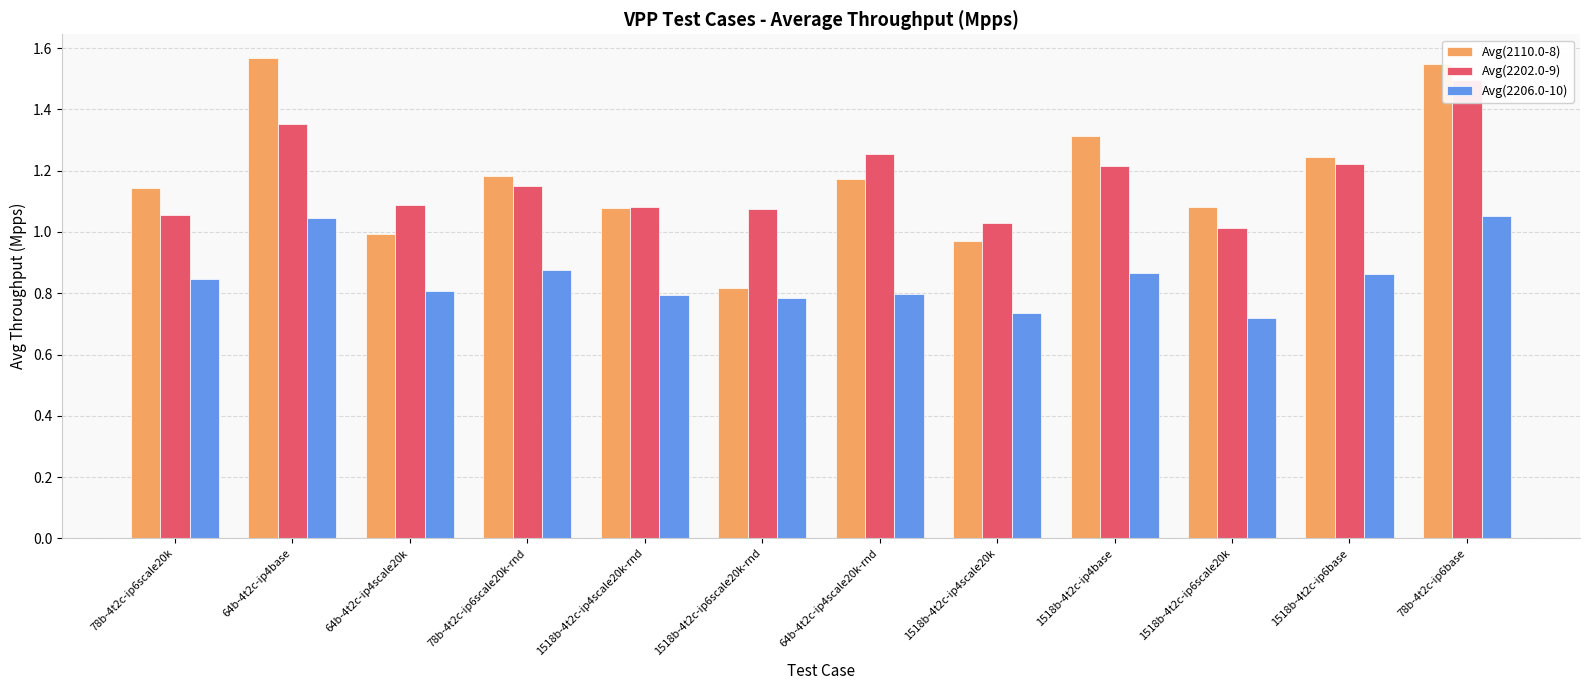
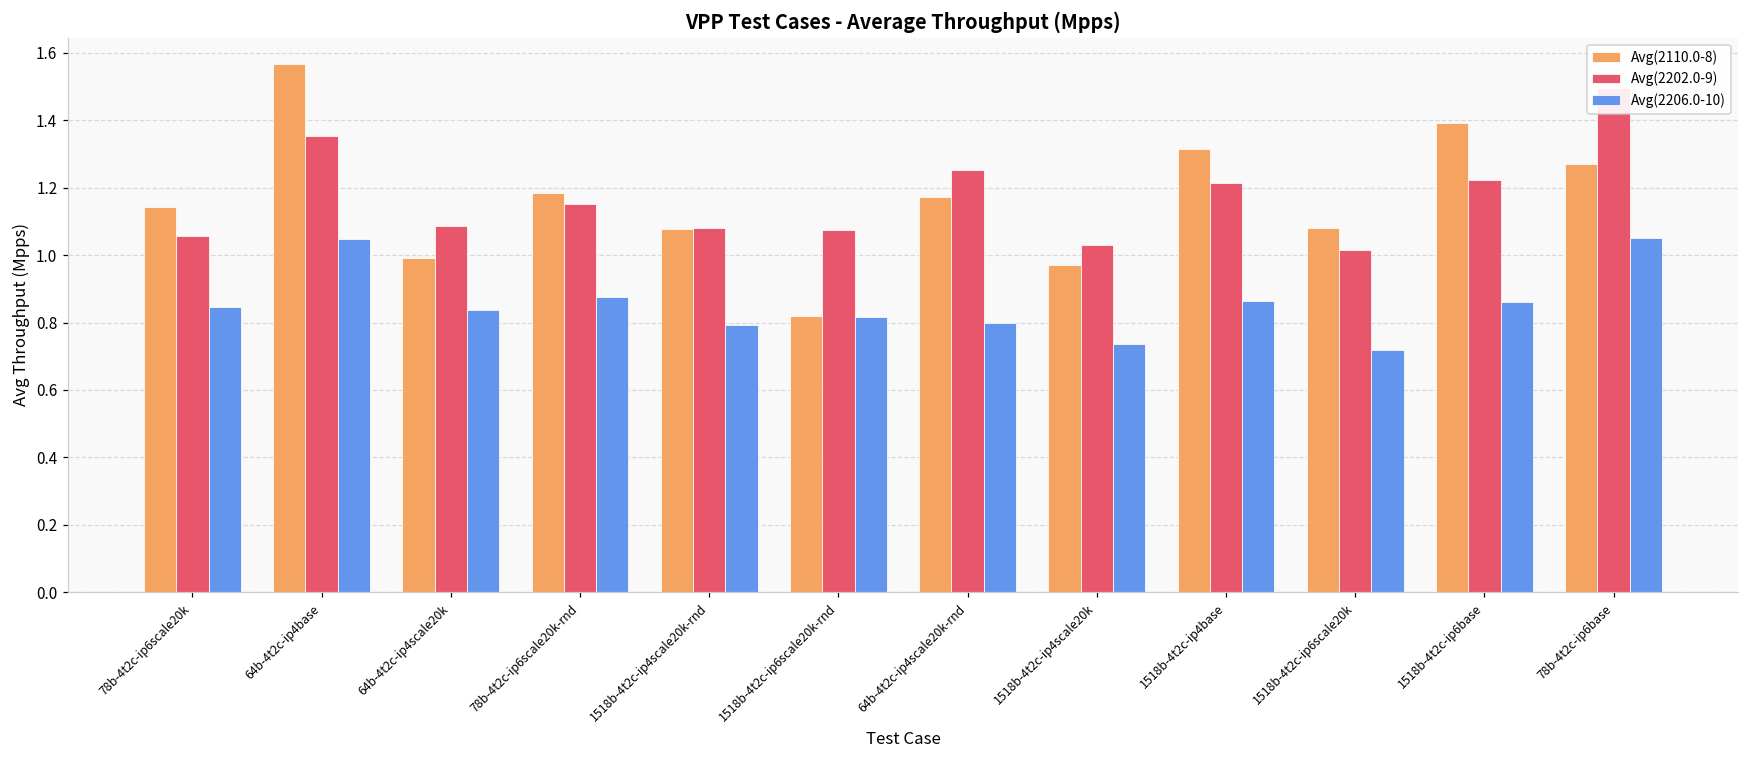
  {
    "Avg(2110.0-8)": {
      "78b-4t2c-ip6scale20k": 1.14,
      "64b-4t2c-ip4base": 1.57,
      "64b-4t2c-ip4scale20k": 0.99,
      "78b-4t2c-ip6scale20k-rnd": 1.18,
      "1518b-4t2c-ip4scale20k-rnd": 1.08,
      "1518b-4t2c-ip6scale20k-rnd": 0.82,
      "64b-4t2c-ip4scale20k-rnd": 1.17,
      "1518b-4t2c-ip4scale20k": 0.97,
      "1518b-4t2c-ip4base": 1.31,
      "1518b-4t2c-ip6scale20k": 1.08,
-     "1518b-4t2c-ip6base": 1.24,
-     "78b-4t2c-ip6base": 1.55
+     "1518b-4t2c-ip6base": 1.39,
+     "78b-4t2c-ip6base": 1.27
    },
    "Avg(2202.0-9)": {
      "78b-4t2c-ip6scale20k": 1.06,
      "64b-4t2c-ip4base": 1.35,
      "64b-4t2c-ip4scale20k": 1.09,
      "78b-4t2c-ip6scale20k-rnd": 1.15,
      "1518b-4t2c-ip4scale20k-rnd": 1.08,
      "1518b-4t2c-ip6scale20k-rnd": 1.07,
      "64b-4t2c-ip4scale20k-rnd": 1.25,
      "1518b-4t2c-ip4scale20k": 1.03,
      "1518b-4t2c-ip4base": 1.21,
      "1518b-4t2c-ip6scale20k": 1.01,
      "1518b-4t2c-ip6base": 1.22
    },
    "Avg(2206.0-10)": {
      "78b-4t2c-ip6scale20k": 0.85,
      "64b-4t2c-ip4base": 1.05,
-     "64b-4t2c-ip4scale20k": 0.81,
+     "64b-4t2c-ip4scale20k": 0.84,
      "78b-4t2c-ip6scale20k-rnd": 0.88,
      "1518b-4t2c-ip4scale20k-rnd": 0.79,
-     "1518b-4t2c-ip6scale20k-rnd": 0.79,
+     "1518b-4t2c-ip6scale20k-rnd": 0.82,
      "64b-4t2c-ip4scale20k-rnd": 0.80,
      "1518b-4t2c-ip4scale20k": 0.74,
      "1518b-4t2c-ip4base": 0.87,
      "1518b-4t2c-ip6scale20k": 0.72,
      "1518b-4t2c-ip6base": 0.86,
      "78b-4t2c-ip6base": 1.05
    }
  }
